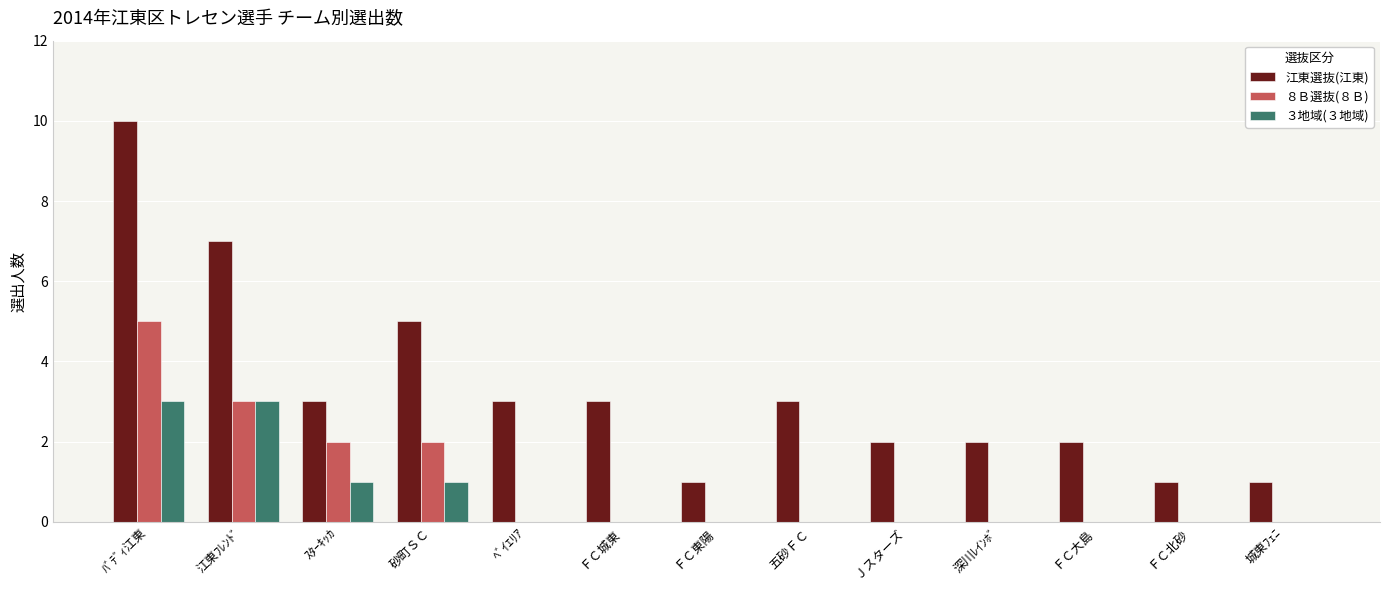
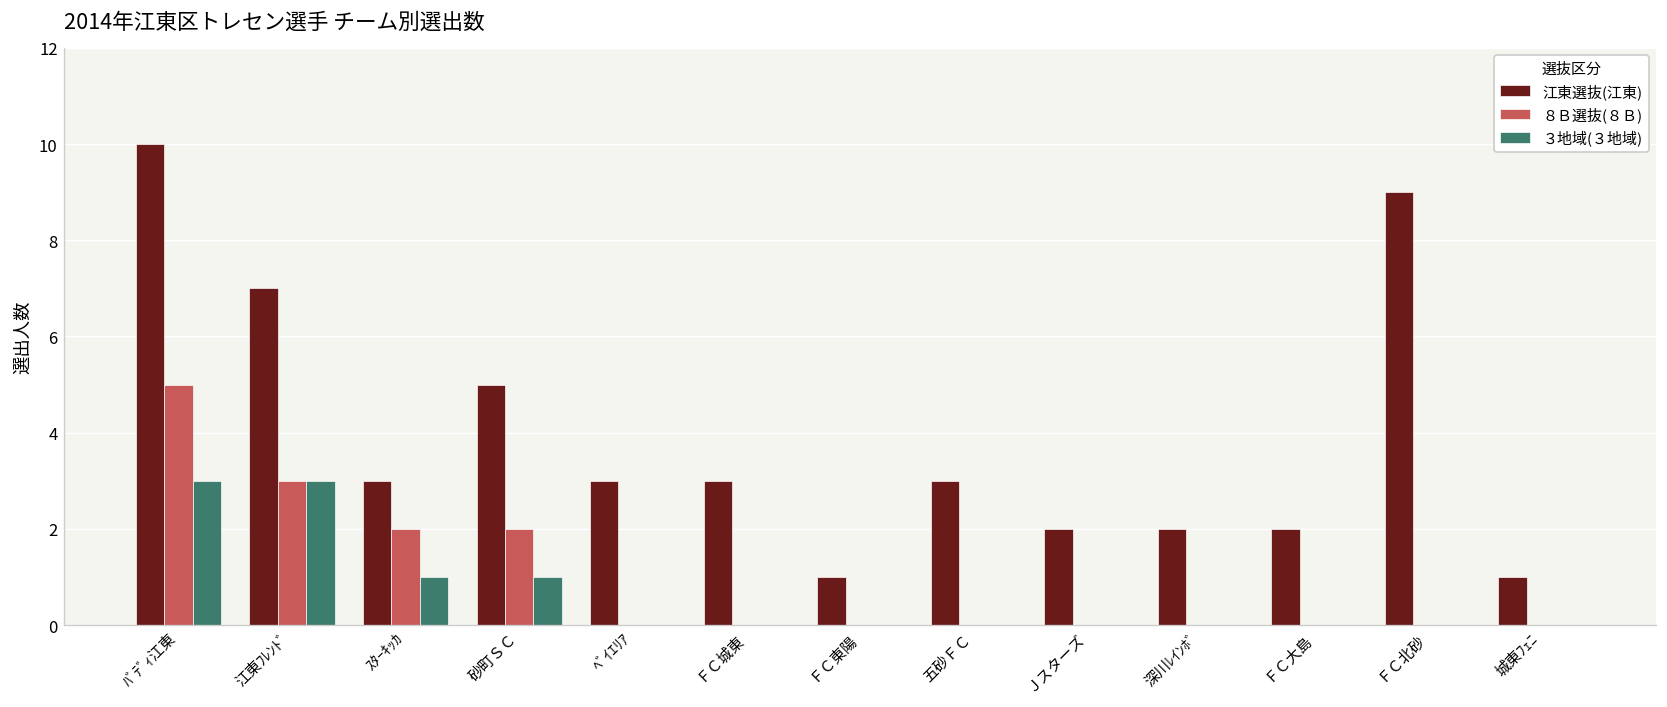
  {
    "江東選抜(江東)": {
      "ﾊﾞﾃﾞｨ江東": 10,
      "江東ﾌﾚﾝﾄﾞ": 7,
      "ｽﾀｰｷｯｶ": 3,
      "砂町ＳＣ": 5,
      "ﾍﾞｲｴﾘｱ": 3,
      "ＦＣ城東": 3,
      "ＦＣ東陽": 1,
      "五砂ＦＣ": 3,
      "Ｊスターズ": 2,
      "深川ﾚｲﾝﾎﾞ": 2,
      "ＦＣ大島": 2,
-     "ＦＣ北砂": 1,
+     "ＦＣ北砂": 9,
      "城東ﾌｪﾆ": 1
    },
    "８Ｂ選抜(８Ｂ)": {
      "ﾊﾞﾃﾞｨ江東": 5,
      "江東ﾌﾚﾝﾄﾞ": 3,
      "ｽﾀｰｷｯｶ": 2,
      "砂町ＳＣ": 2,
      "ﾍﾞｲｴﾘｱ": 0,
      "ＦＣ城東": 0,
      "ＦＣ東陽": 0,
      "五砂ＦＣ": 0,
      "Ｊスターズ": 0,
      "深川ﾚｲﾝﾎﾞ": 0,
      "ＦＣ大島": 0,
      "ＦＣ北砂": 0,
      "城東ﾌｪﾆ": 0
    },
    "３地域(３地域)": {
      "ﾊﾞﾃﾞｨ江東": 3,
      "江東ﾌﾚﾝﾄﾞ": 3,
      "ｽﾀｰｷｯｶ": 1,
      "砂町ＳＣ": 1,
      "ﾍﾞｲｴﾘｱ": 0,
      "ＦＣ城東": 0,
      "ＦＣ東陽": 0,
      "五砂ＦＣ": 0,
      "Ｊスターズ": 0,
      "深川ﾚｲﾝﾎﾞ": 0,
      "ＦＣ大島": 0,
      "ＦＣ北砂": 0,
      "城東ﾌｪﾆ": 0
    }
  }
